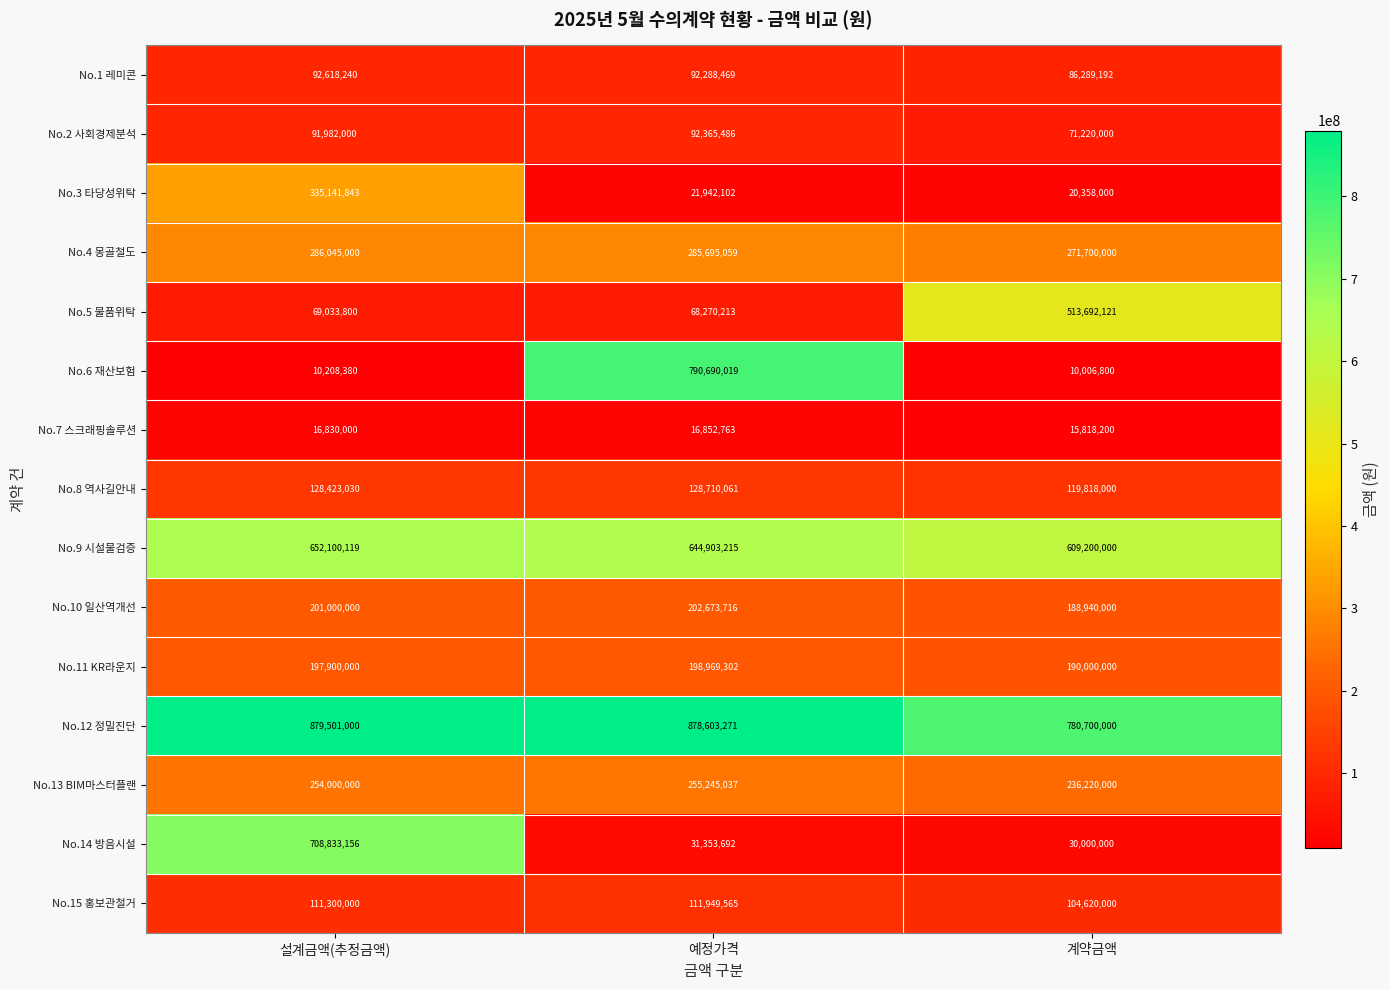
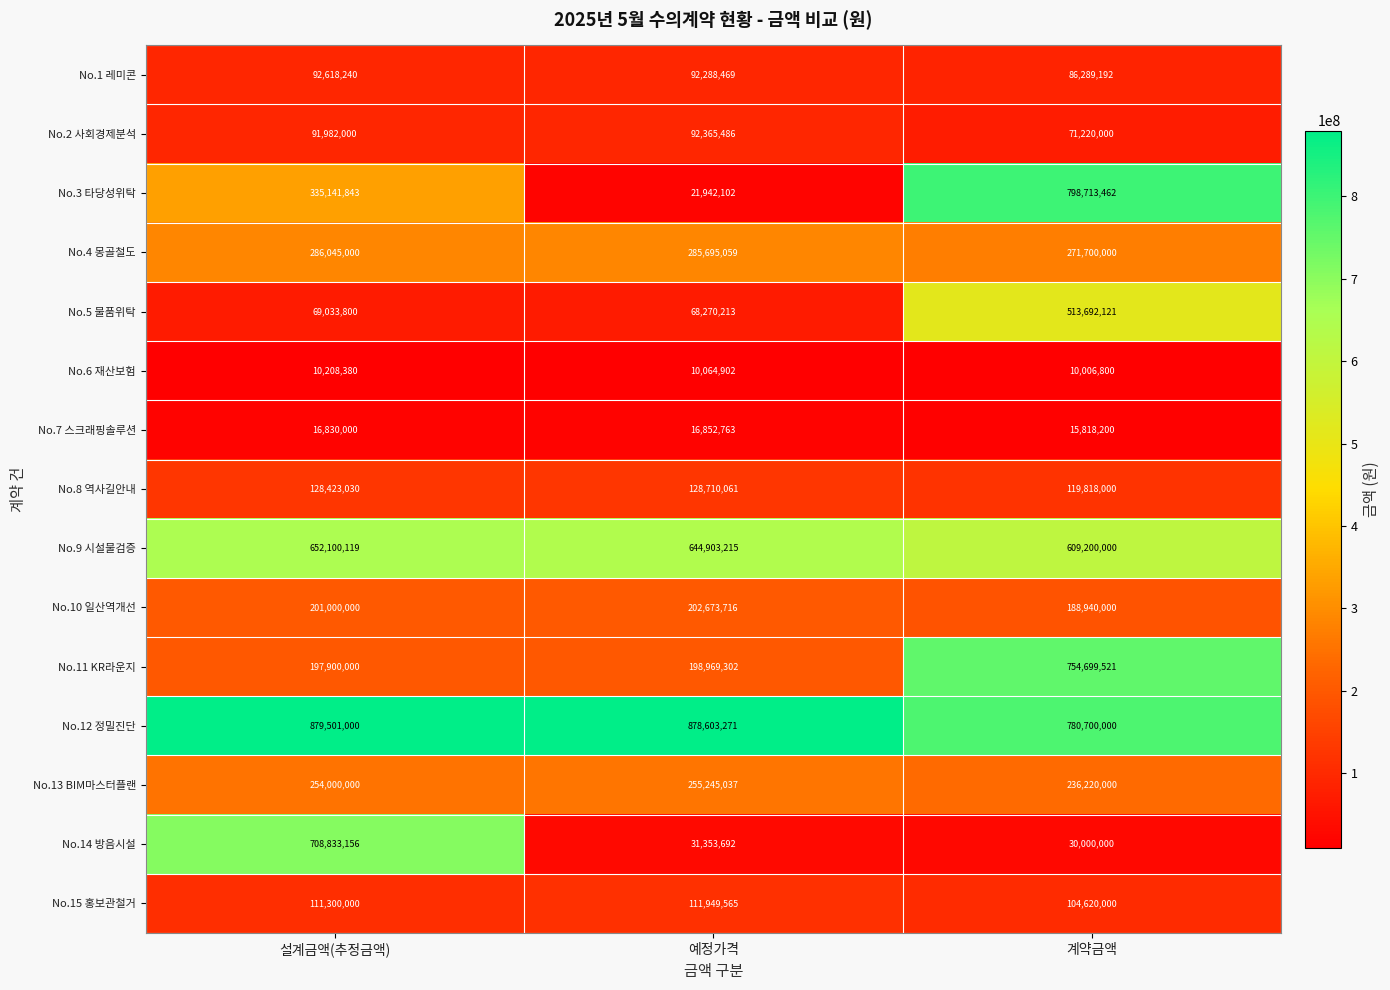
  {
    "No.1 레미콘": {
      "설계금액(추정금액)": "92,618,240",
      "예정가격": "92,288,469",
      "계약금액": "86,289,192"
    },
    "No.2 사회경제분석": {
      "설계금액(추정금액)": "91,982,000",
      "예정가격": "92,365,486",
      "계약금액": "71,220,000"
    },
    "No.3 타당성위탁": {
      "설계금액(추정금액)": "335,141,843",
      "예정가격": "21,942,102",
-     "계약금액": "20,358,000"
+     "계약금액": "798,713,462"
    },
    "No.4 몽골철도": {
      "설계금액(추정금액)": "286,045,000",
      "예정가격": "285,695,059",
      "계약금액": "271,700,000"
    },
    "No.5 물품위탁": {
      "설계금액(추정금액)": "69,033,800",
      "예정가격": "68,270,213",
      "계약금액": "513,692,121"
    },
    "No.6 재산보험": {
      "설계금액(추정금액)": "10,208,380",
-     "예정가격": "790,690,019",
+     "예정가격": "10,064,902",
      "계약금액": "10,006,800"
    },
    "No.7 스크래핑솔루션": {
      "설계금액(추정금액)": "16,830,000",
      "예정가격": "16,852,763",
      "계약금액": "15,818,200"
    },
    "No.8 역사길안내": {
      "설계금액(추정금액)": "128,423,030",
      "예정가격": "128,710,061",
      "계약금액": "119,818,000"
    },
    "No.9 시설물검증": {
      "설계금액(추정금액)": "652,100,119",
      "예정가격": "644,903,215",
      "계약금액": "609,200,000"
    },
    "No.10 일산역개선": {
      "설계금액(추정금액)": "201,000,000",
      "예정가격": "202,673,716",
      "계약금액": "188,940,000"
    },
    "No.11 KR라운지": {
      "설계금액(추정금액)": "197,900,000",
      "예정가격": "198,969,302",
-     "계약금액": "190,000,000"
+     "계약금액": "754,699,521"
    },
    "No.12 정밀진단": {
      "설계금액(추정금액)": "879,501,000",
      "예정가격": "878,603,271",
      "계약금액": "780,700,000"
    },
    "No.13 BIM마스터플랜": {
      "설계금액(추정금액)": "254,000,000",
      "예정가격": "255,245,037",
      "계약금액": "236,220,000"
    },
    "No.14 방음시설": {
      "설계금액(추정금액)": "708,833,156",
      "예정가격": "31,353,692",
      "계약금액": "30,000,000"
    },
    "No.15 홍보관철거": {
      "설계금액(추정금액)": "111,300,000",
      "예정가격": "111,949,565",
      "계약금액": "104,620,000"
    }
  }
